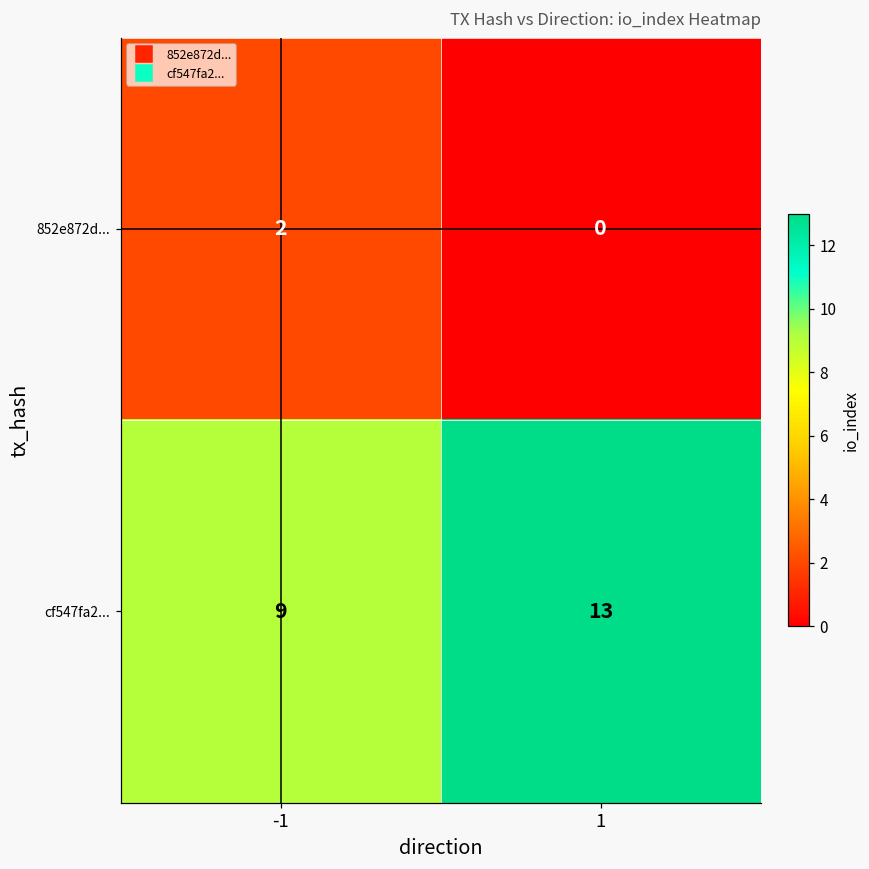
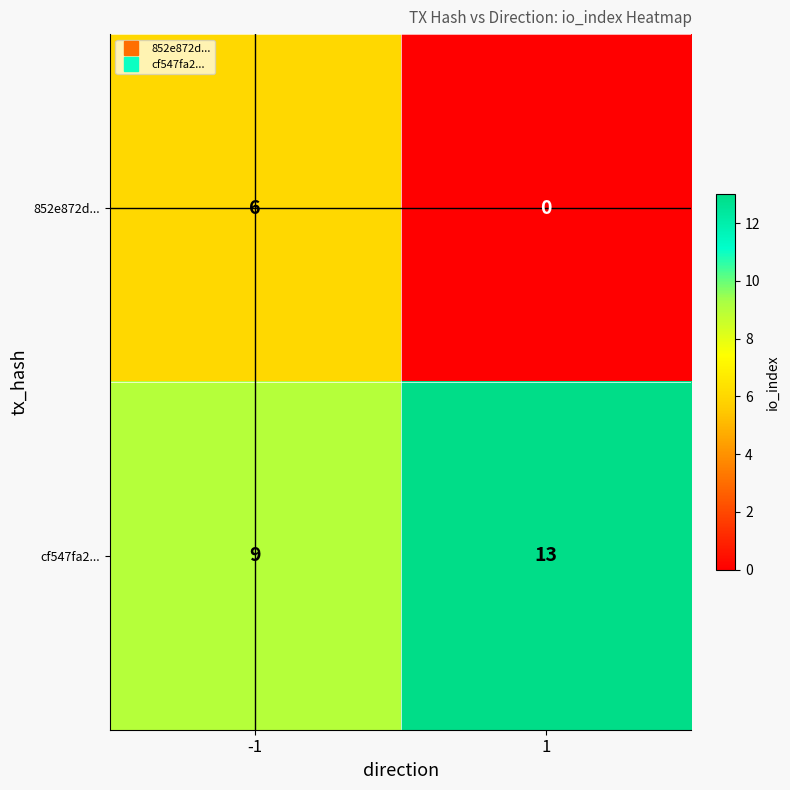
  {
    "852e872d...": {
-     "-1": 2,
+     "-1": 6,
      "1": 0
    },
    "cf547fa2...": {
      "-1": 9,
      "1": 13
    }
  }
